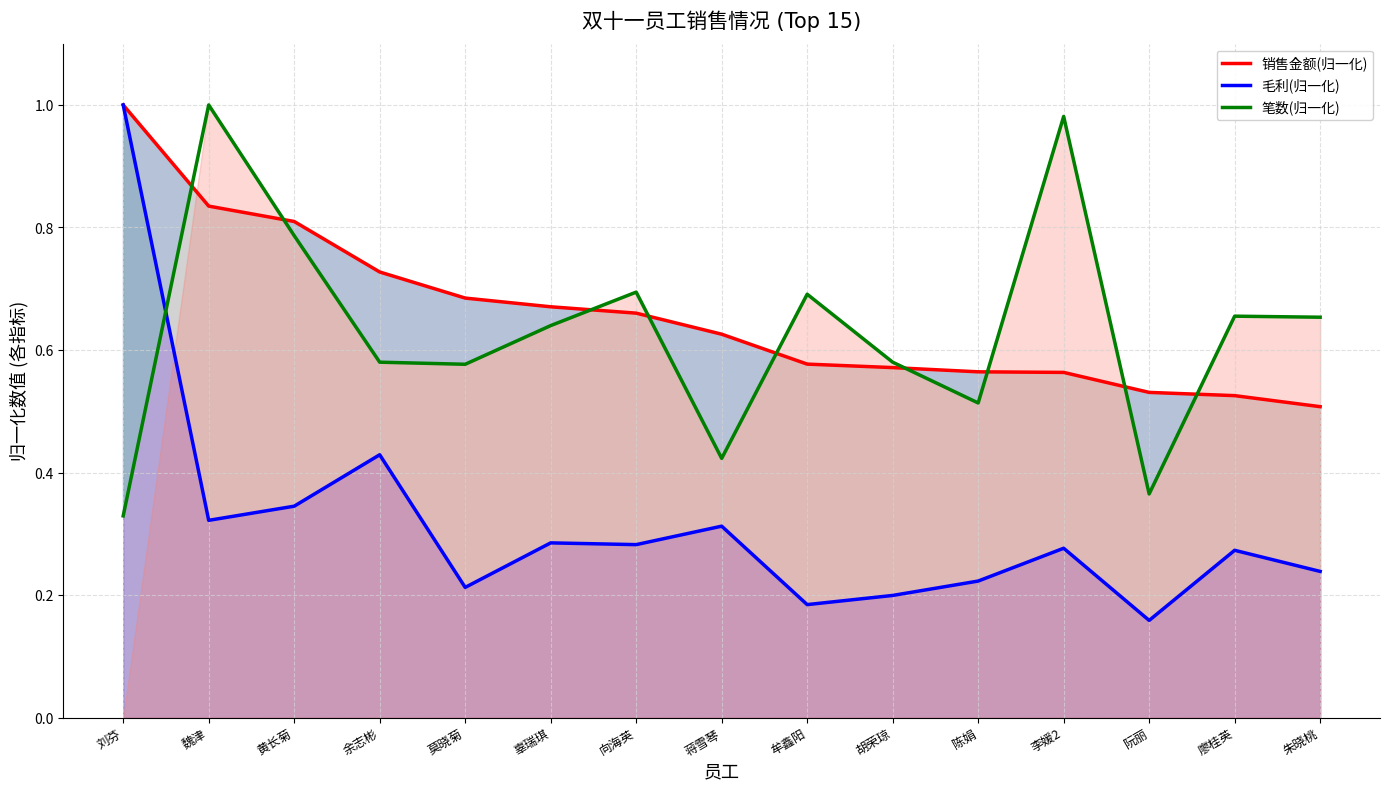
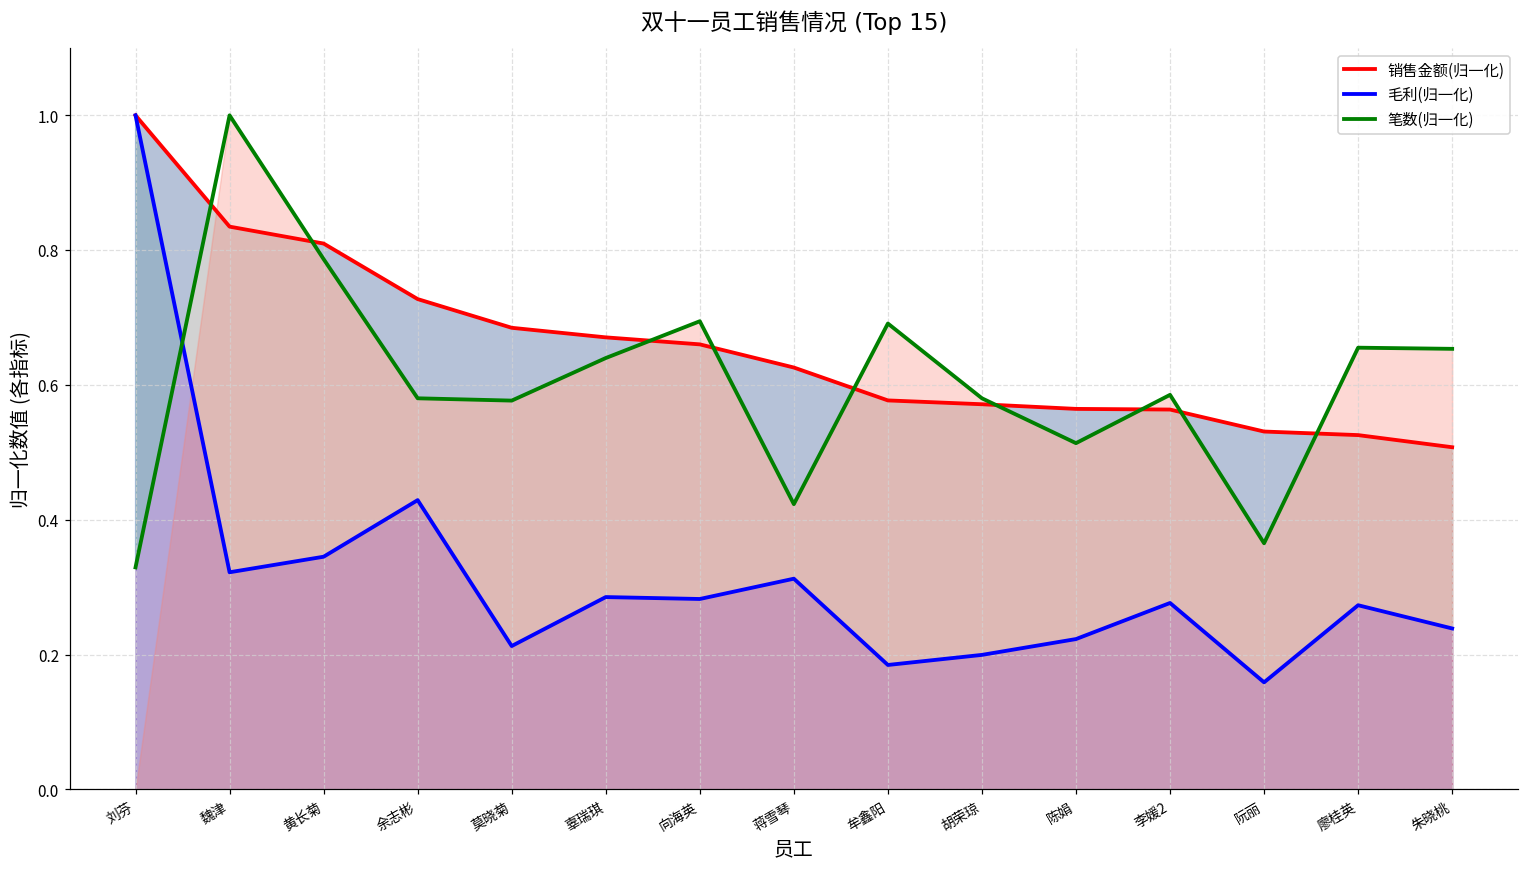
  {
    "销售金额(归一化)": {
      "魏津": 0.83,
      "黄长菊": 0.81,
      "余志彬": 0.73,
      "莫晓菊": 0.68,
      "辜瑞琪": 0.67,
      "向海英": 0.66,
      "蒋雪琴": 0.63,
      "牟鑫阳": 0.58,
      "胡荣琼": 0.57,
      "陈娟": 0.56,
      "李媛2": 0.56,
      "阮丽": 0.53,
      "廖桂英": 0.53,
      "朱晓桃": 0.51
    },
    "毛利(归一化)": {
      "魏津": 0.32,
      "黄长菊": 0.35,
      "余志彬": 0.43,
      "莫晓菊": 0.21,
      "辜瑞琪": 0.29,
      "向海英": 0.28,
      "蒋雪琴": 0.31,
      "牟鑫阳": 0.18,
      "胡荣琼": 0.20,
      "陈娟": 0.22,
      "李媛2": 0.28,
      "阮丽": 0.16,
      "廖桂英": 0.27,
      "朱晓桃": 0.24
    },
    "笔数(归一化)": {
      "刘芬": 0.33,
-     "李媛2": 0.98
+     "李媛2": 0.59
    }
  }
